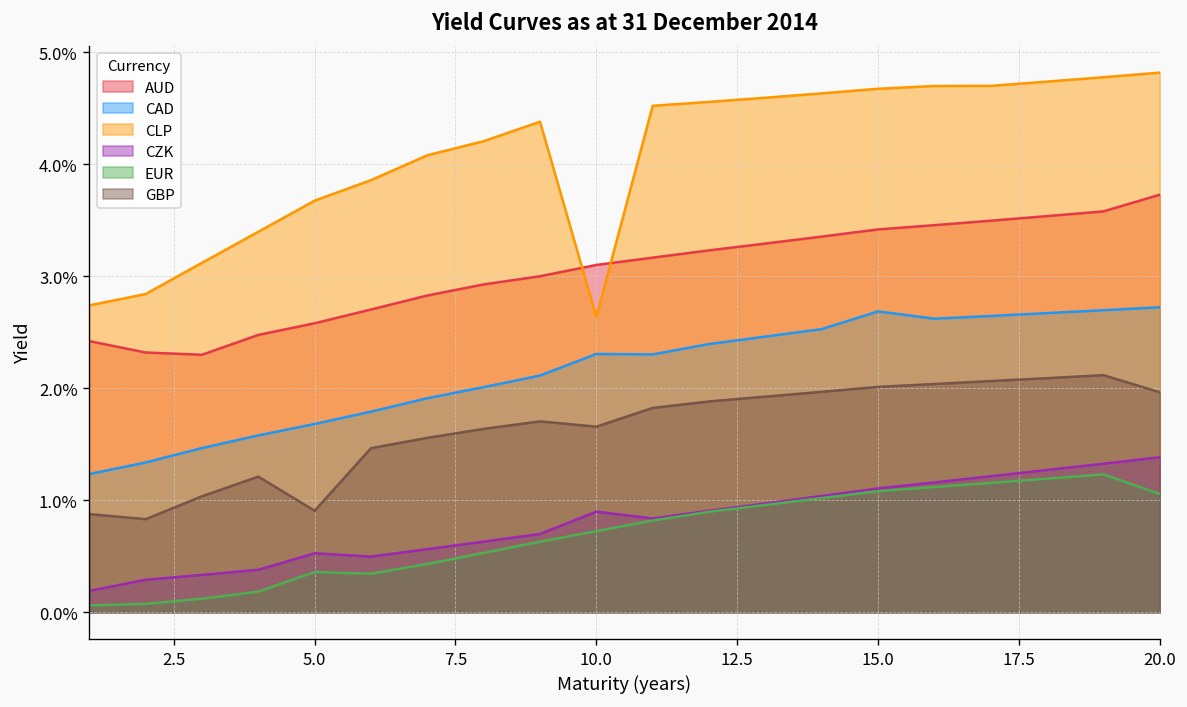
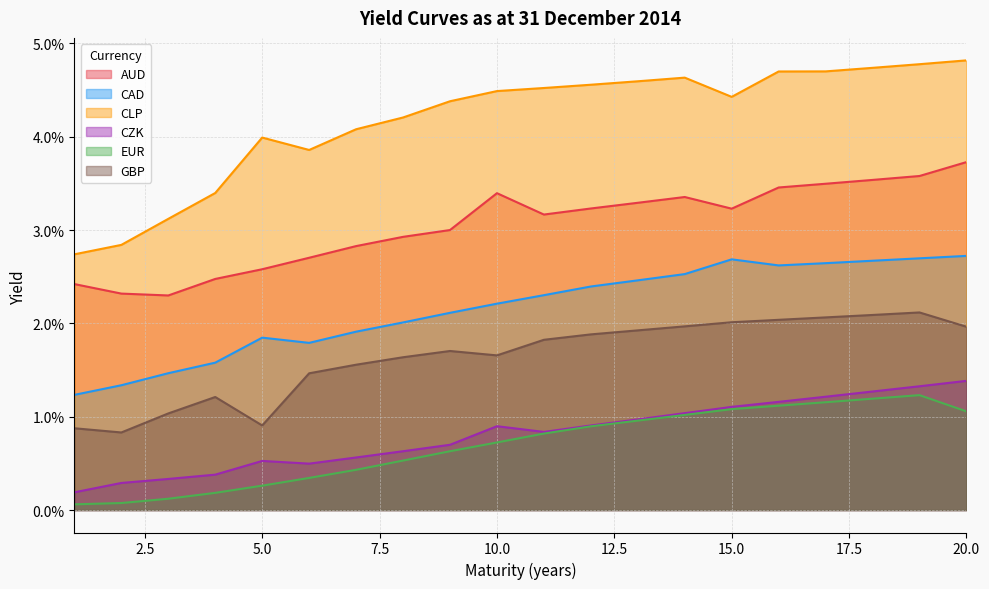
  {
    "AUD": {
      "5.0": "2.6%",
-     "10.0": "3.1%",
-     "15.0": "3.4%",
+     "10.0": "3.4%",
+     "15.0": "3.2%",
      "20.0": "3.7%"
    },
    "CAD": {
-     "5.0": "1.7%",
-     "10.0": "2.3%",
+     "5.0": "1.8%",
+     "10.0": "2.2%",
      "15.0": "2.7%",
      "20.0": "2.7%"
    },
    "CLP": {
-     "5.0": "3.7%",
-     "10.0": "2.6%",
-     "15.0": "4.7%",
+     "5.0": "4.0%",
+     "10.0": "4.5%",
+     "15.0": "4.4%",
      "20.0": "4.8%"
    },
    "CZK": {
      "5.0": "0.5%",
      "10.0": "0.9%",
      "20.0": "1.4%"
    },
    "EUR": {
-     "5.0": "0.4%",
+     "5.0": "0.3%",
      "10.0": "0.7%",
      "20.0": "1.1%"
    },
    "GBP": {
      "5.0": "0.9%",
      "10.0": "1.7%",
      "15.0": "2.0%",
      "20.0": "2.0%"
    }
  }
